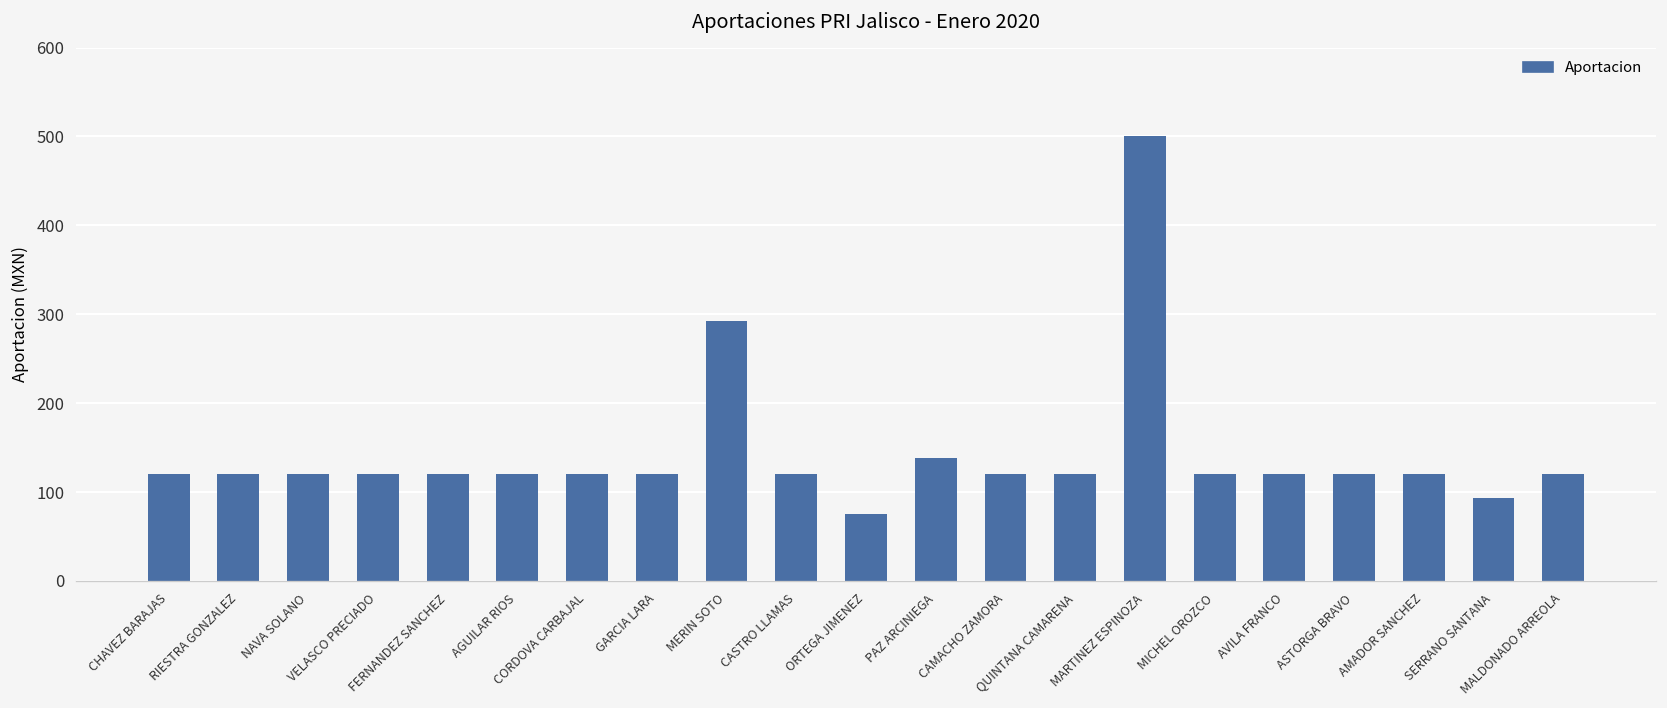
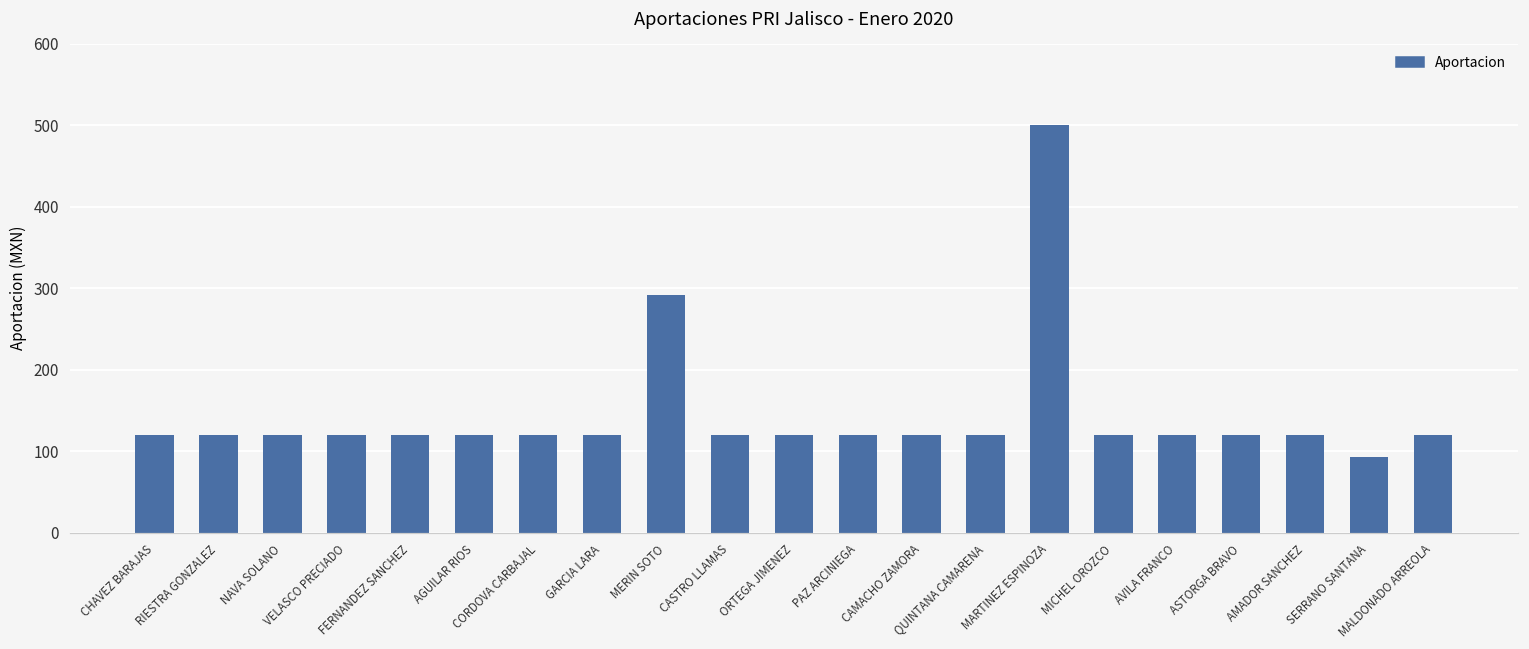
  {
    "CHAVEZ BARAJAS": 120,
    "RIESTRA GONZALEZ": 120,
    "NAVA SOLANO": 120,
    "VELASCO PRECIADO": 120,
    "FERNANDEZ SANCHEZ": 120,
    "AGUILAR RIOS": 120,
    "CORDOVA CARBAJAL": 120,
    "GARCIA LARA": 120,
    "MERIN SOTO": 290,
    "CASTRO LLAMAS": 120,
-   "ORTEGA JIMENEZ": 80,
-   "PAZ ARCINIEGA": 140,
+   "ORTEGA JIMENEZ": 120,
+   "PAZ ARCINIEGA": 120,
    "CAMACHO ZAMORA": 120,
    "QUINTANA CAMARENA": 120,
    "MARTINEZ ESPINOZA": 500,
    "MICHEL OROZCO": 120,
    "AVILA FRANCO": 120,
    "ASTORGA BRAVO": 120,
    "AMADOR SANCHEZ": 120,
    "SERRANO SANTANA": 90,
    "MALDONADO ARREOLA": 120
  }
